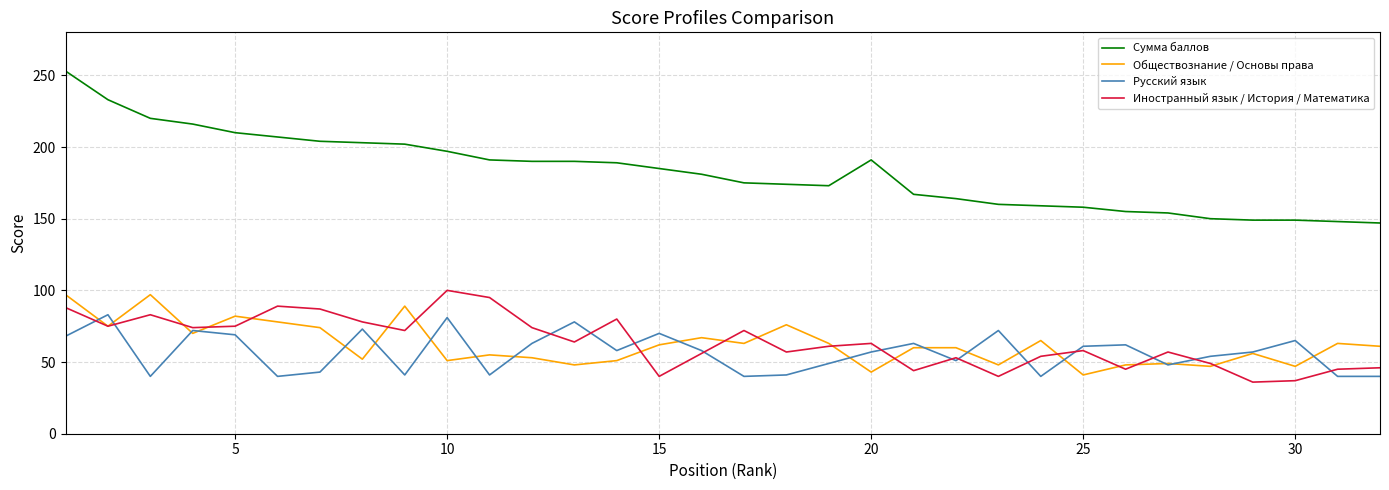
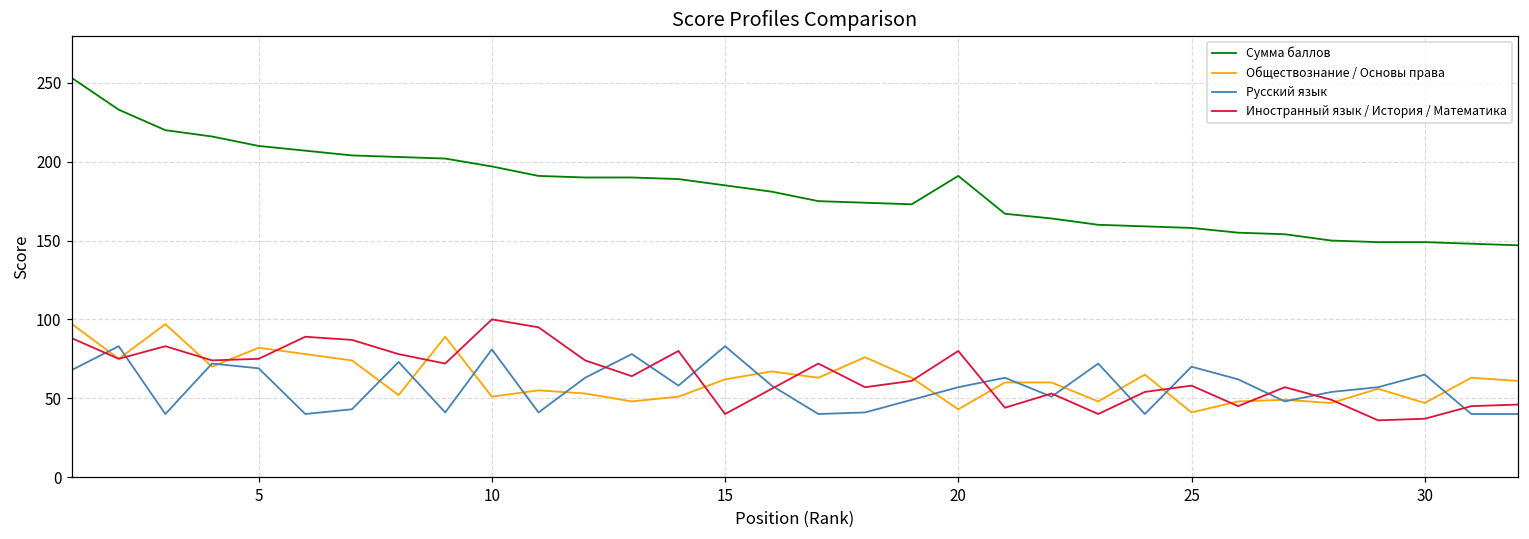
  {
    "Сумма баллов": {
      "5": 210,
      "10": 197,
      "15": 185,
      "20": 191,
      "25": 158,
      "30": 149
    },
    "Обществознание / Основы права": {
      "5": 82,
      "10": 51,
      "15": 62,
      "20": 43,
      "25": 41,
      "30": 47
    },
    "Русский язык": {
      "5": 69,
      "10": 81,
-     "15": 70,
+     "15": 83,
      "20": 57,
-     "25": 61,
+     "25": 70,
      "30": 65
    },
    "Иностранный язык / История / Математика": {
      "5": 75,
      "10": 100,
      "15": 40,
-     "20": 63,
+     "20": 80,
      "25": 58,
      "30": 37
    }
  }
